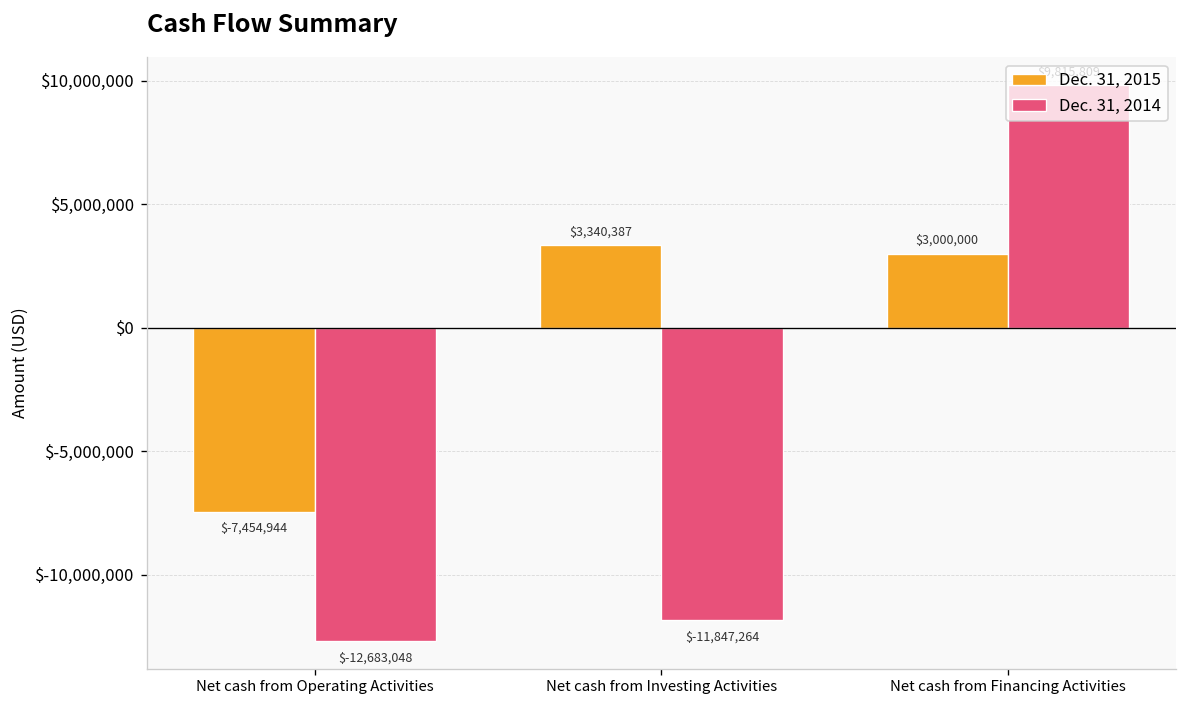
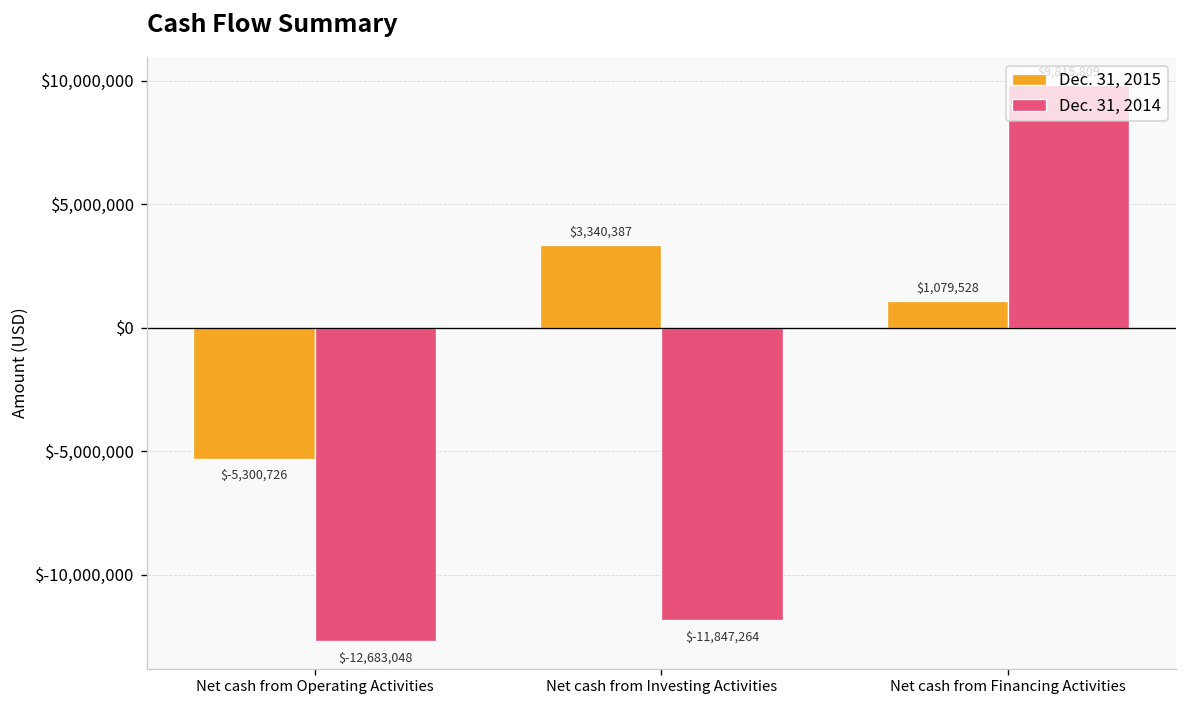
  {
    "Dec. 31, 2015": {
-     "Net cash from Operating Activities": "$-7,454,944",
+     "Net cash from Operating Activities": "$-5,300,726",
      "Net cash from Investing Activities": "$3,340,387",
-     "Net cash from Financing Activities": "$3,000,000"
+     "Net cash from Financing Activities": "$1,079,528"
    },
    "Dec. 31, 2014": {
      "Net cash from Operating Activities": "$-12,683,048",
      "Net cash from Investing Activities": "$-11,847,264"
    }
  }
